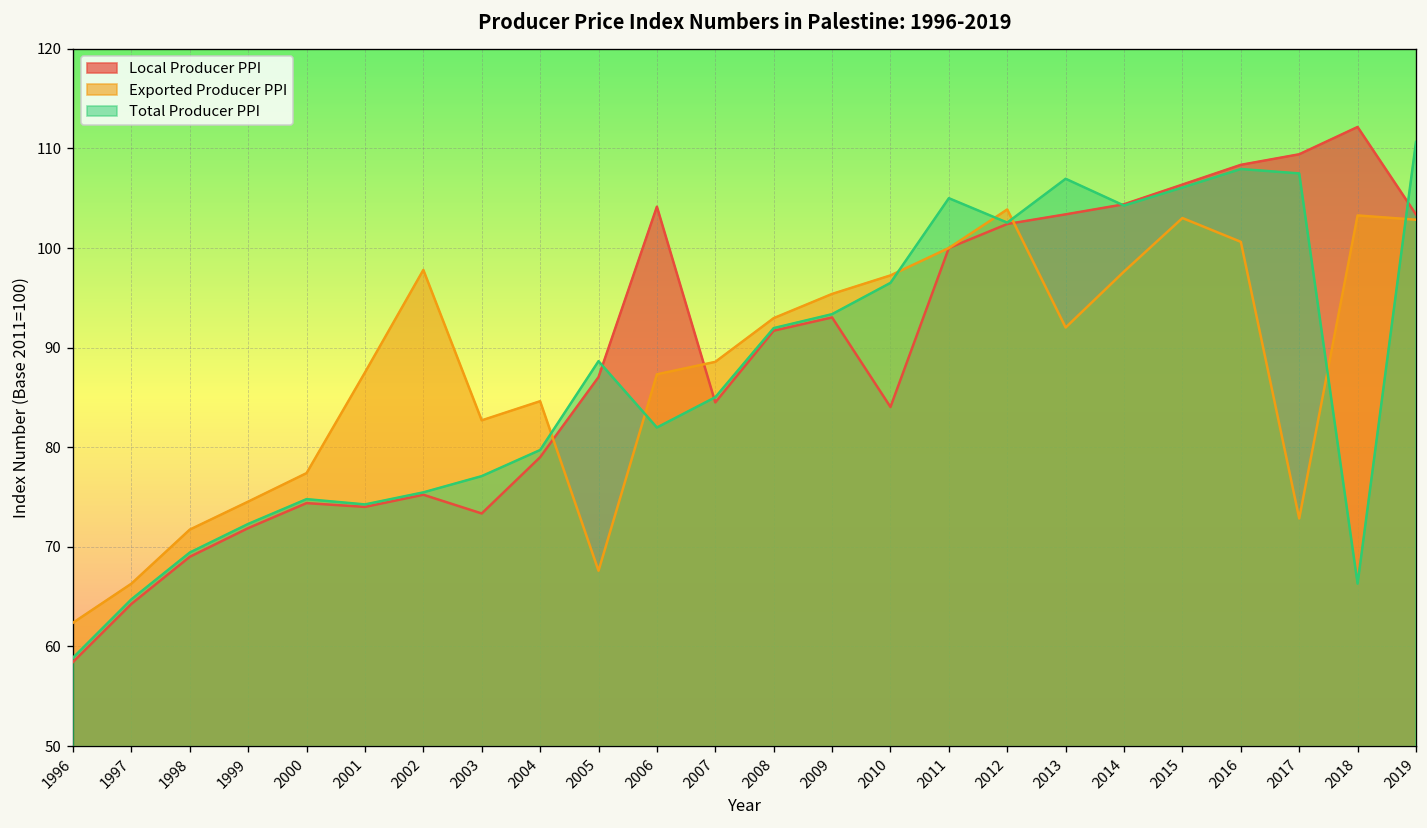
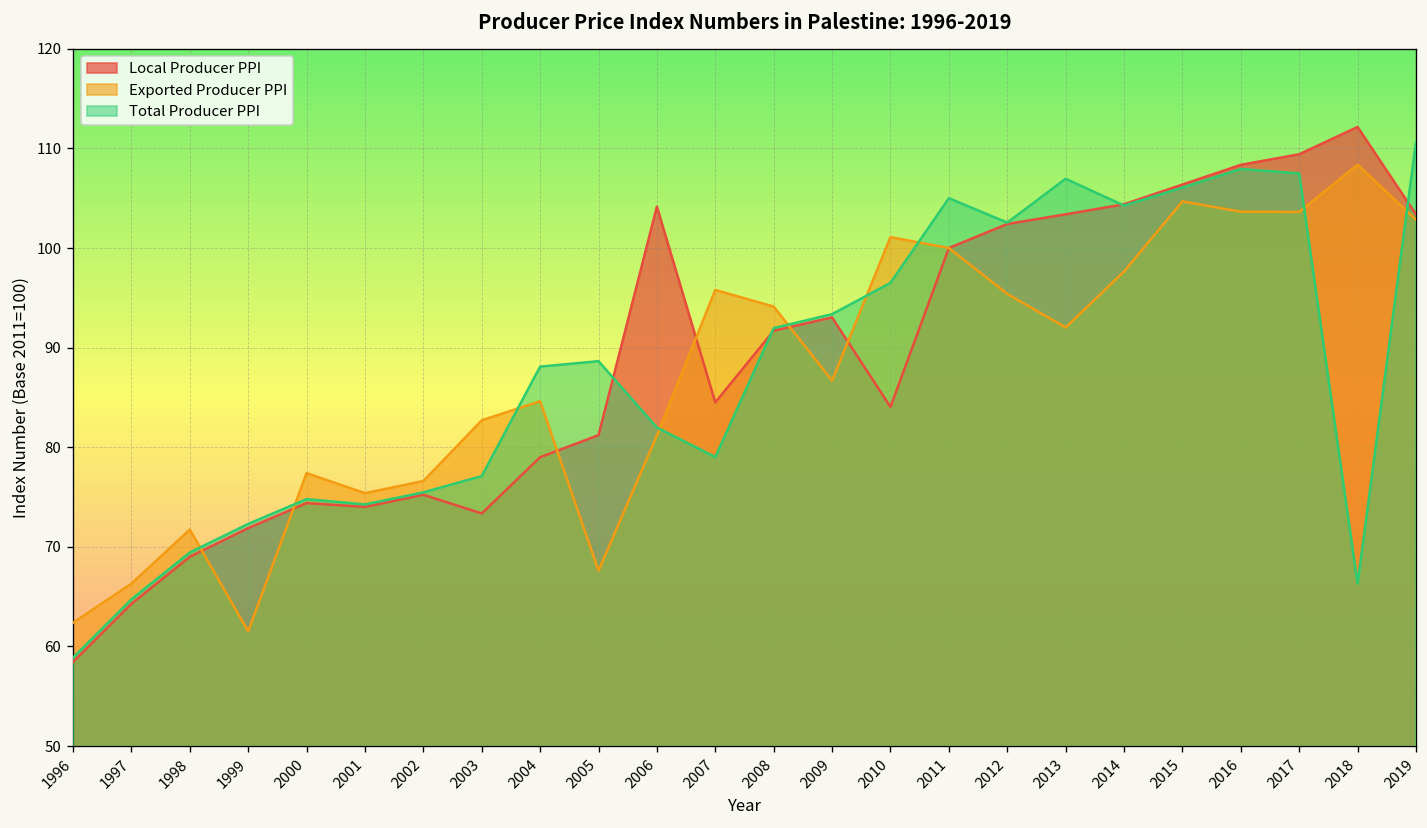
  {
    "Local Producer PPI": {
      "1996": 58,
      "1997": 64,
      "1998": 69,
      "1999": 72,
      "2000": 74,
      "2003": 73,
      "2004": 79,
-     "2005": 87,
+     "2005": 81,
      "2006": 104,
      "2007": 85,
      "2009": 93,
      "2010": 84,
      "2013": 103,
      "2016": 108,
      "2017": 109,
      "2018": 112,
      "2019": 103
    },
    "Exported Producer PPI": {
      "1996": 62,
      "1997": 66,
      "1998": 72,
-     "1999": 75,
+     "1999": 62,
      "2000": 77,
-     "2001": 88,
-     "2002": 98,
+     "2001": 75,
+     "2002": 77,
      "2003": 83,
      "2004": 85,
      "2005": 68,
-     "2006": 87,
-     "2007": 89,
-     "2008": 93,
-     "2009": 95,
-     "2010": 97,
-     "2012": 104,
+     "2006": 81,
+     "2007": 96,
+     "2008": 94,
+     "2009": 87,
+     "2010": 101,
+     "2012": 95,
      "2013": 92,
      "2014": 98,
-     "2015": 103,
-     "2016": 101,
-     "2017": 73,
-     "2018": 103,
+     "2015": 105,
+     "2016": 104,
+     "2017": 104,
+     "2018": 108,
      "2019": 103
    },
    "Total Producer PPI": {
      "1996": 59,
      "1997": 65,
      "1998": 69,
      "1999": 72,
      "2000": 75,
      "2003": 77,
-     "2004": 80,
+     "2004": 88,
      "2005": 89,
      "2006": 82,
-     "2007": 85,
+     "2007": 79,
      "2009": 93,
      "2010": 97,
      "2011": 105,
      "2013": 107,
      "2016": 108,
      "2017": 107,
      "2018": 66,
      "2019": 111
    }
  }
